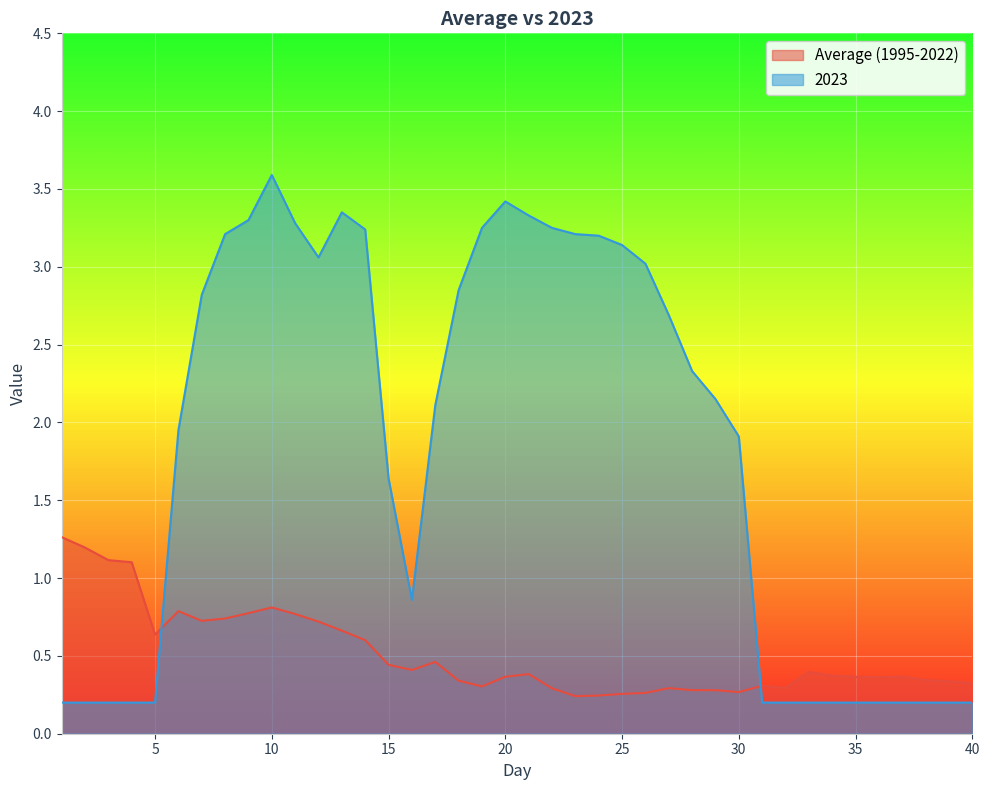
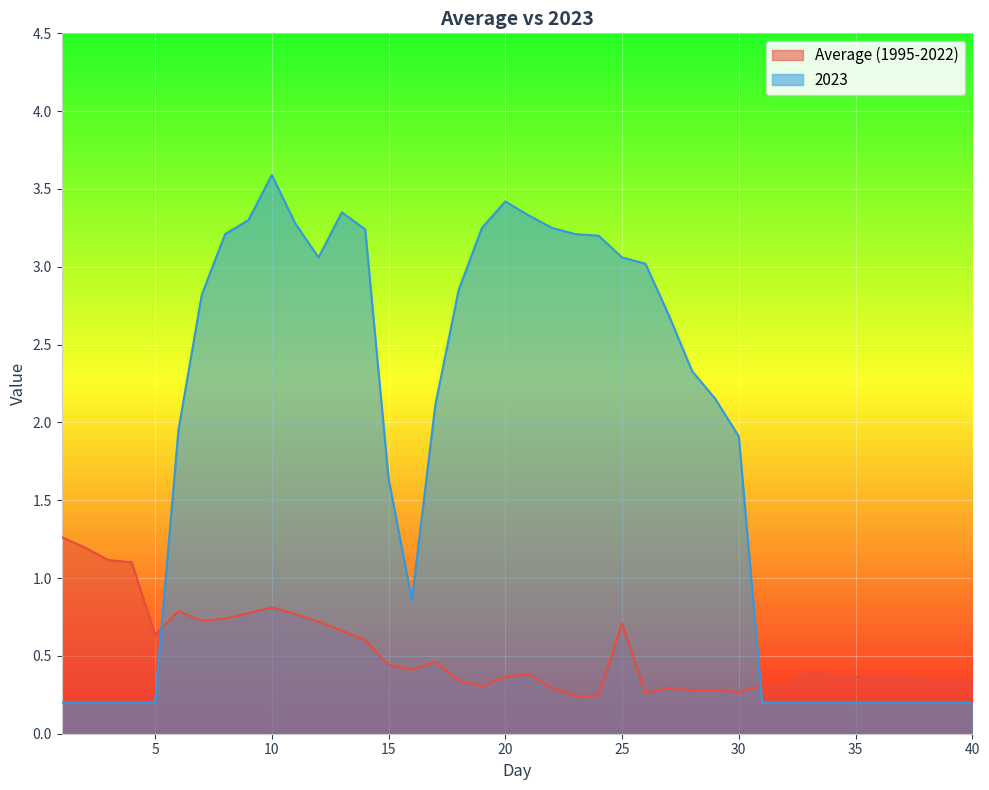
  {
    "Average (1995-2022)": {
      "5": 0.64,
      "10": 0.81,
      "15": 0.44,
      "20": 0.37,
-     "25": 0.26,
+     "25": 0.71,
      "30": 0.27,
      "35": 0.37,
      "40": 0.33
    },
    "2023": {
      "5": 0.20,
      "10": 3.59,
      "15": 1.64,
      "20": 3.42,
-     "25": 3.14,
+     "25": 3.06,
      "30": 1.91,
      "35": 0.20,
      "40": 0.20
    }
  }
